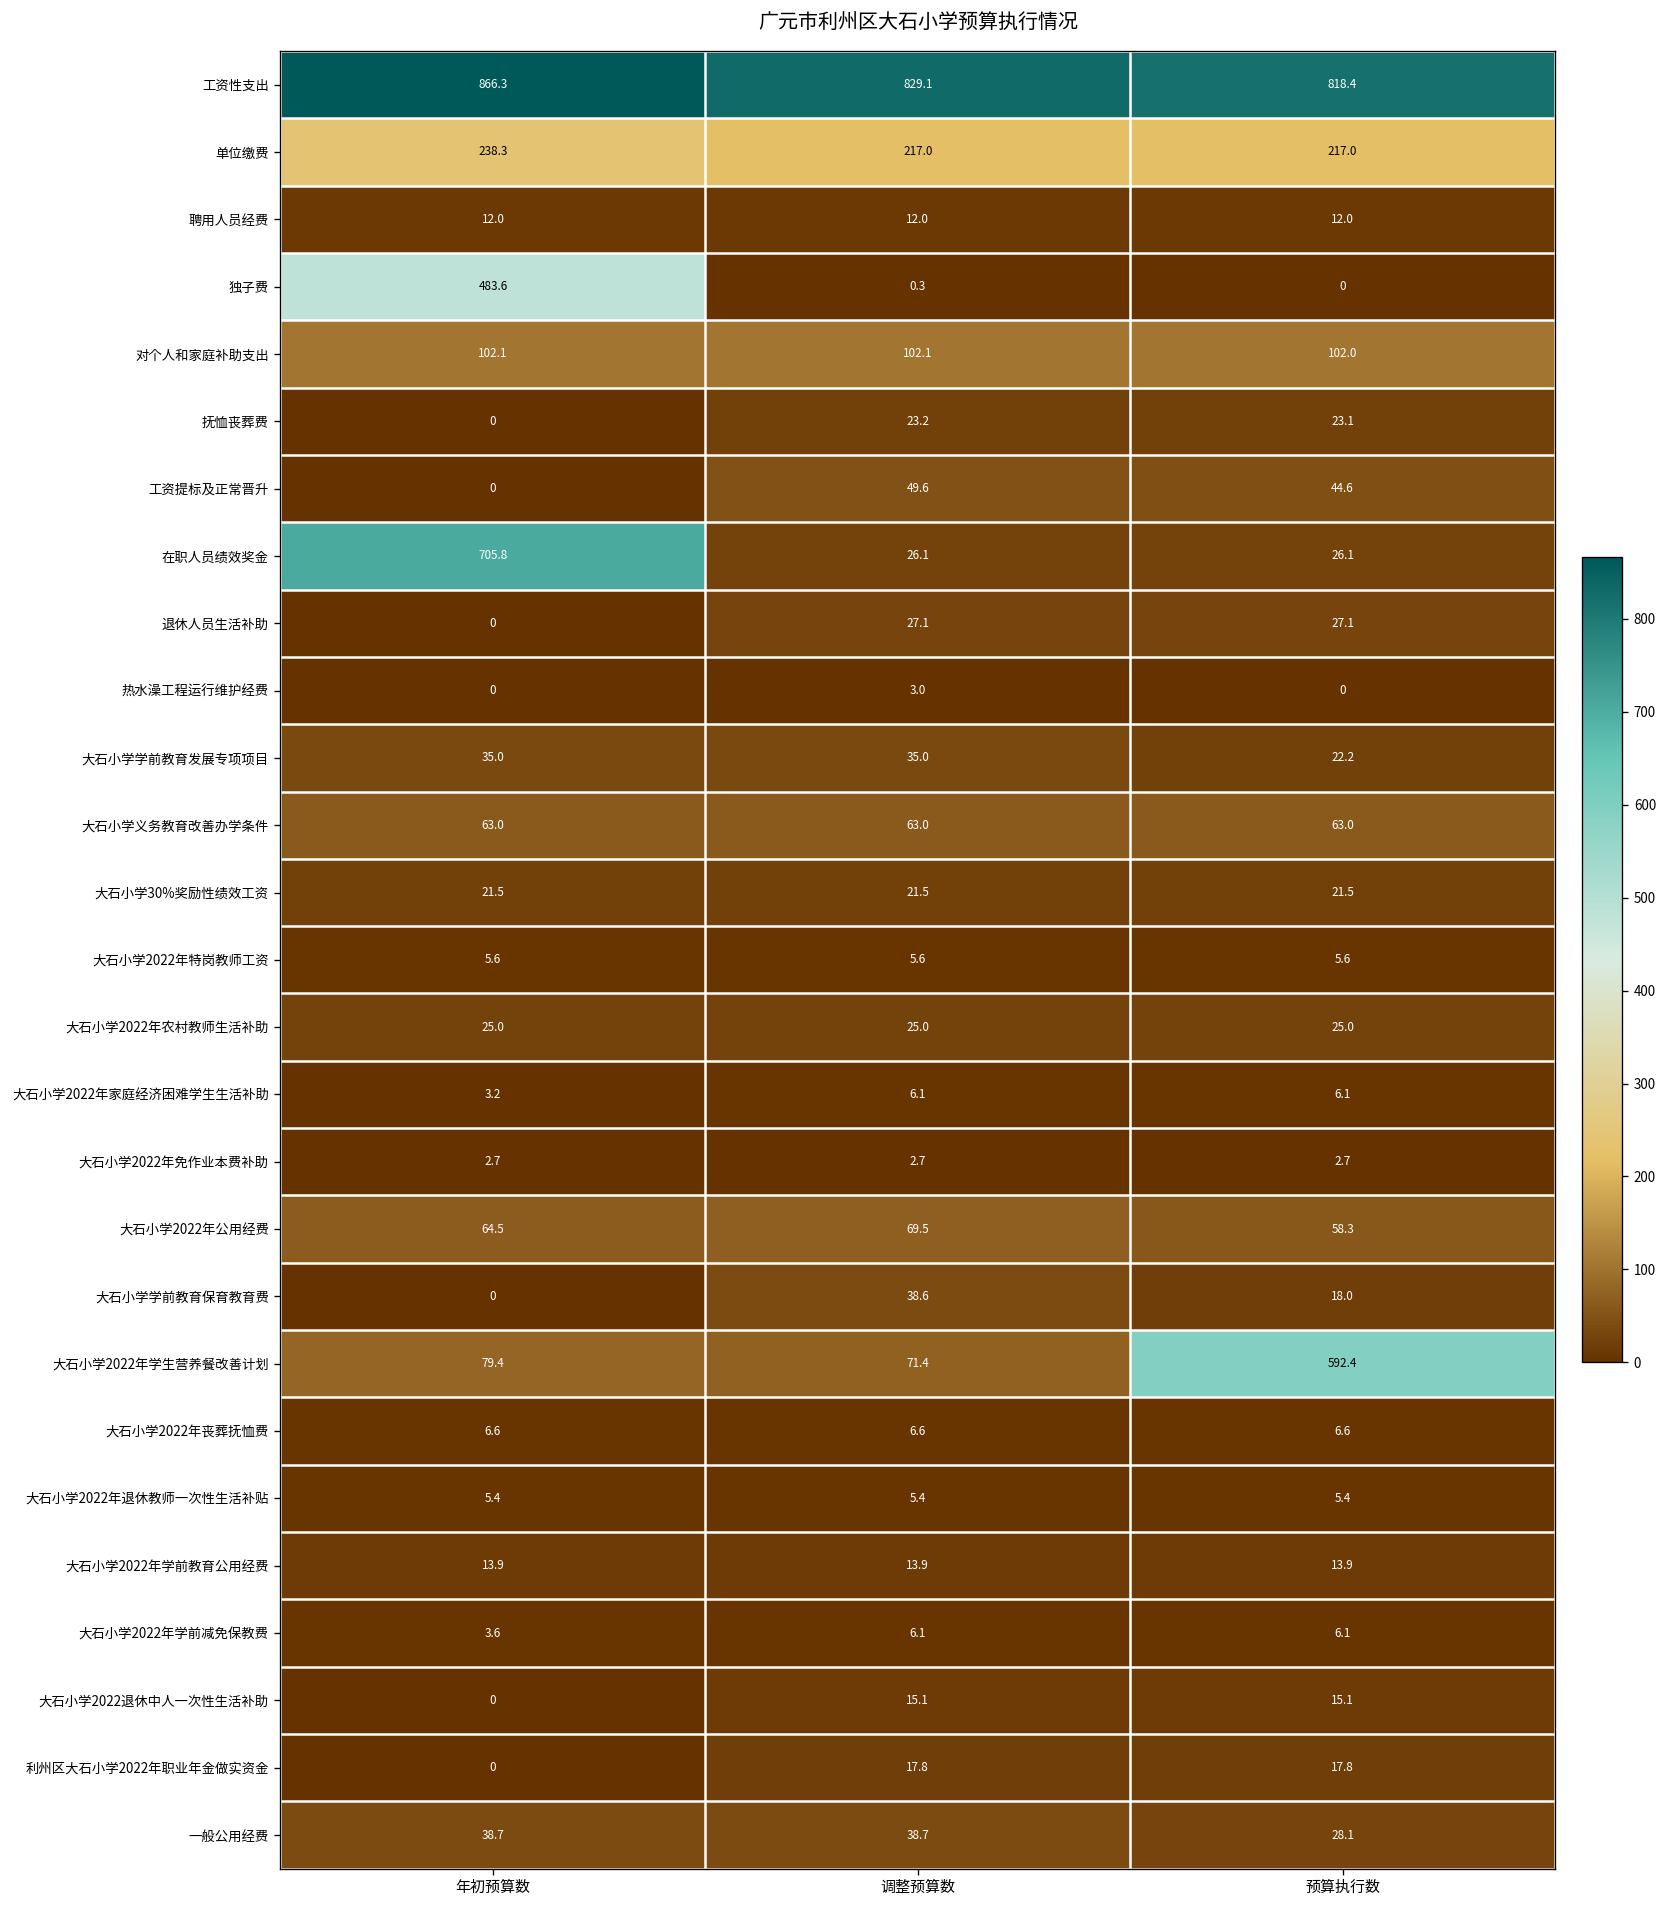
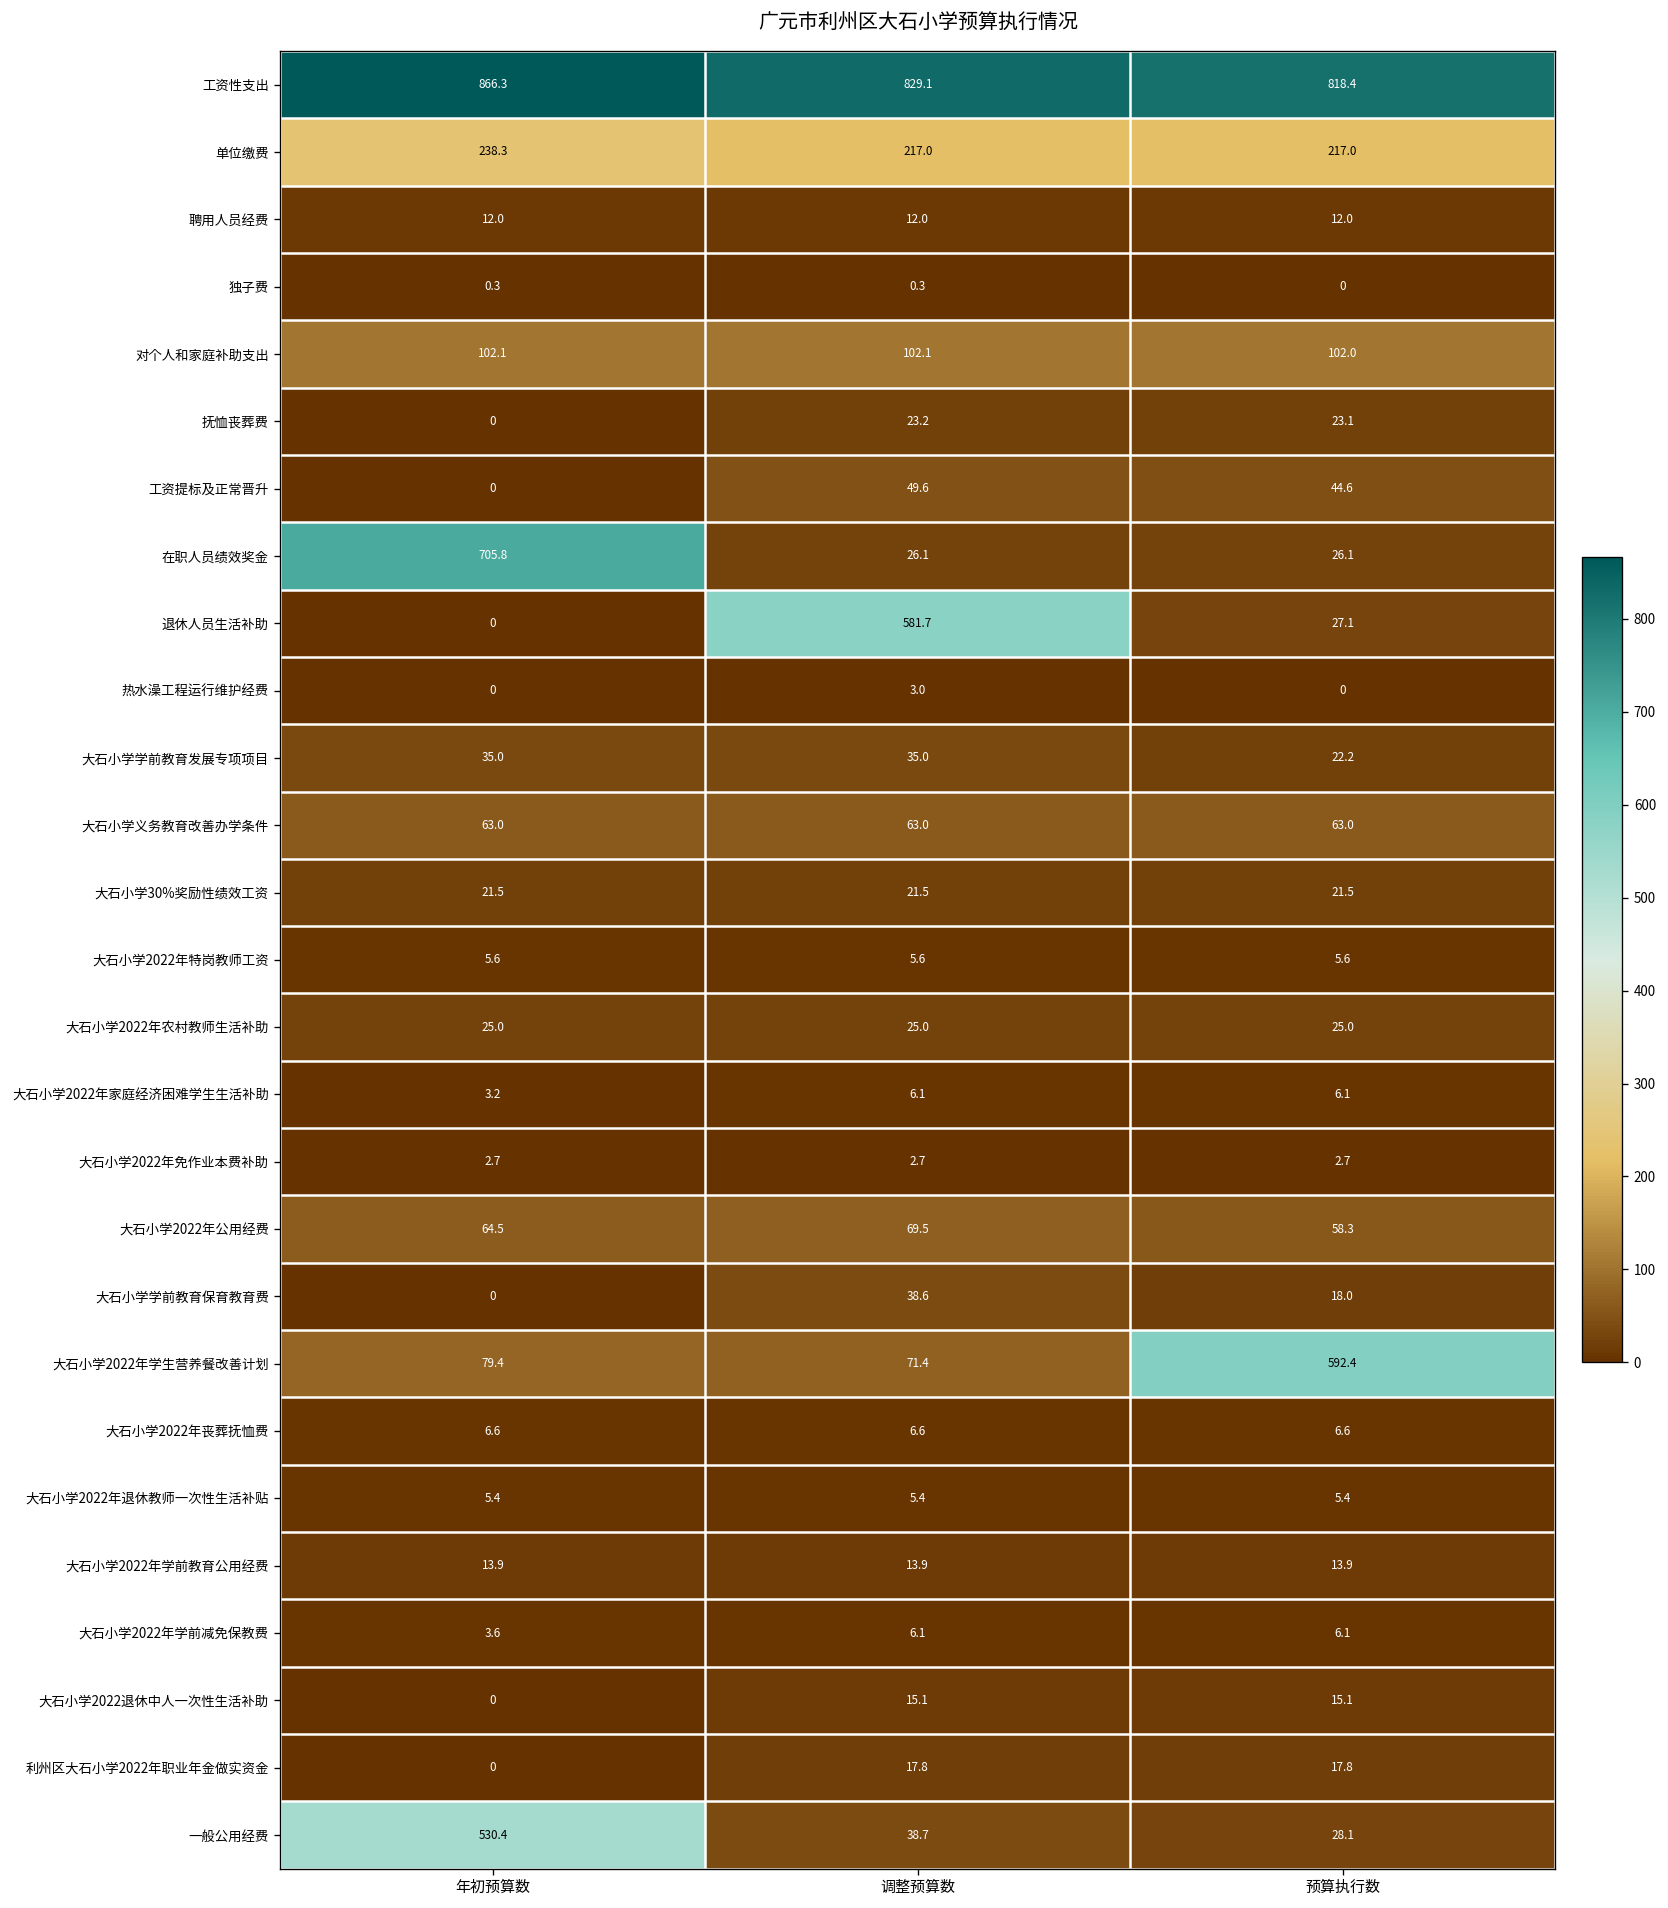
  {
    "工资性支出": {
      "年初预算数": 866.3,
      "调整预算数": 829.1,
      "预算执行数": 818.4
    },
    "单位缴费": {
      "年初预算数": 238.3,
      "调整预算数": 217.0,
      "预算执行数": 217.0
    },
    "聘用人员经费": {
      "年初预算数": 12.0,
      "调整预算数": 12.0,
      "预算执行数": 12.0
    },
    "独子费": {
-     "年初预算数": 483.6,
+     "年初预算数": 0.3,
      "调整预算数": 0.3,
      "预算执行数": 0
    },
    "对个人和家庭补助支出": {
      "年初预算数": 102.1,
      "调整预算数": 102.1,
      "预算执行数": 102.0
    },
    "抚恤丧葬费": {
      "年初预算数": 0,
      "调整预算数": 23.2,
      "预算执行数": 23.1
    },
    "工资提标及正常晋升": {
      "年初预算数": 0,
      "调整预算数": 49.6,
      "预算执行数": 44.6
    },
    "在职人员绩效奖金": {
      "年初预算数": 705.8,
      "调整预算数": 26.1,
      "预算执行数": 26.1
    },
    "退休人员生活补助": {
      "年初预算数": 0,
-     "调整预算数": 27.1,
+     "调整预算数": 581.7,
      "预算执行数": 27.1
    },
    "热水澡工程运行维护经费": {
      "年初预算数": 0,
      "调整预算数": 3.0,
      "预算执行数": 0
    },
    "大石小学学前教育发展专项项目": {
      "年初预算数": 35.0,
      "调整预算数": 35.0,
      "预算执行数": 22.2
    },
    "大石小学义务教育改善办学条件": {
      "年初预算数": 63.0,
      "调整预算数": 63.0,
      "预算执行数": 63.0
    },
    "大石小学30%奖励性绩效工资": {
      "年初预算数": 21.5,
      "调整预算数": 21.5,
      "预算执行数": 21.5
    },
    "大石小学2022年特岗教师工资": {
      "年初预算数": 5.6,
      "调整预算数": 5.6,
      "预算执行数": 5.6
    },
    "大石小学2022年农村教师生活补助": {
      "年初预算数": 25.0,
      "调整预算数": 25.0,
      "预算执行数": 25.0
    },
    "大石小学2022年家庭经济困难学生生活补助": {
      "年初预算数": 3.2,
      "调整预算数": 6.1,
      "预算执行数": 6.1
    },
    "大石小学2022年免作业本费补助": {
      "年初预算数": 2.7,
      "调整预算数": 2.7,
      "预算执行数": 2.7
    },
    "大石小学2022年公用经费": {
      "年初预算数": 64.5,
      "调整预算数": 69.5,
      "预算执行数": 58.3
    },
    "大石小学学前教育保育教育费": {
      "年初预算数": 0,
      "调整预算数": 38.6,
      "预算执行数": 18.0
    },
    "大石小学2022年学生营养餐改善计划": {
      "年初预算数": 79.4,
      "调整预算数": 71.4,
      "预算执行数": 592.4
    },
    "大石小学2022年丧葬抚恤费": {
      "年初预算数": 6.6,
      "调整预算数": 6.6,
      "预算执行数": 6.6
    },
    "大石小学2022年退休教师一次性生活补贴": {
      "年初预算数": 5.4,
      "调整预算数": 5.4,
      "预算执行数": 5.4
    },
    "大石小学2022年学前教育公用经费": {
      "年初预算数": 13.9,
      "调整预算数": 13.9,
      "预算执行数": 13.9
    },
    "大石小学2022年学前减免保教费": {
      "年初预算数": 3.6,
      "调整预算数": 6.1,
      "预算执行数": 6.1
    },
    "大石小学2022退休中人一次性生活补助": {
      "年初预算数": 0,
      "调整预算数": 15.1,
      "预算执行数": 15.1
    },
    "利州区大石小学2022年职业年金做实资金": {
      "年初预算数": 0,
      "调整预算数": 17.8,
      "预算执行数": 17.8
    },
    "一般公用经费": {
-     "年初预算数": 38.7,
+     "年初预算数": 530.4,
      "调整预算数": 38.7,
      "预算执行数": 28.1
    }
  }
